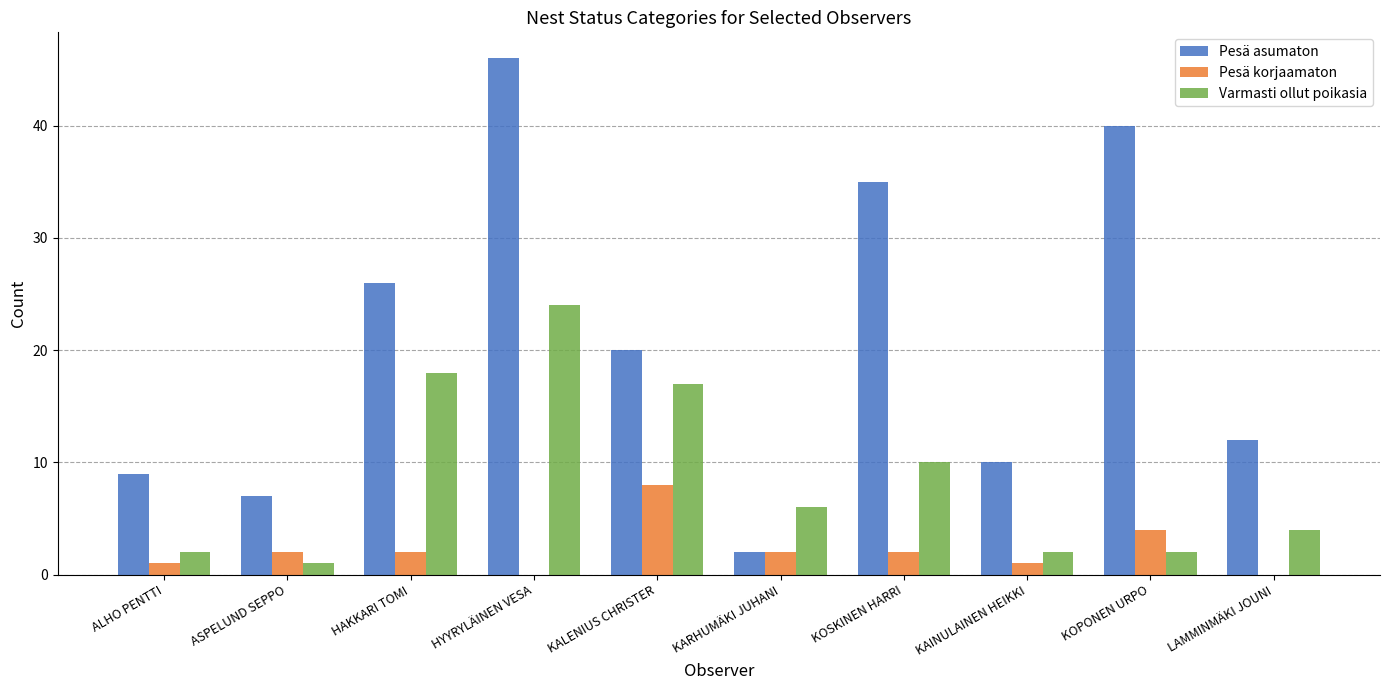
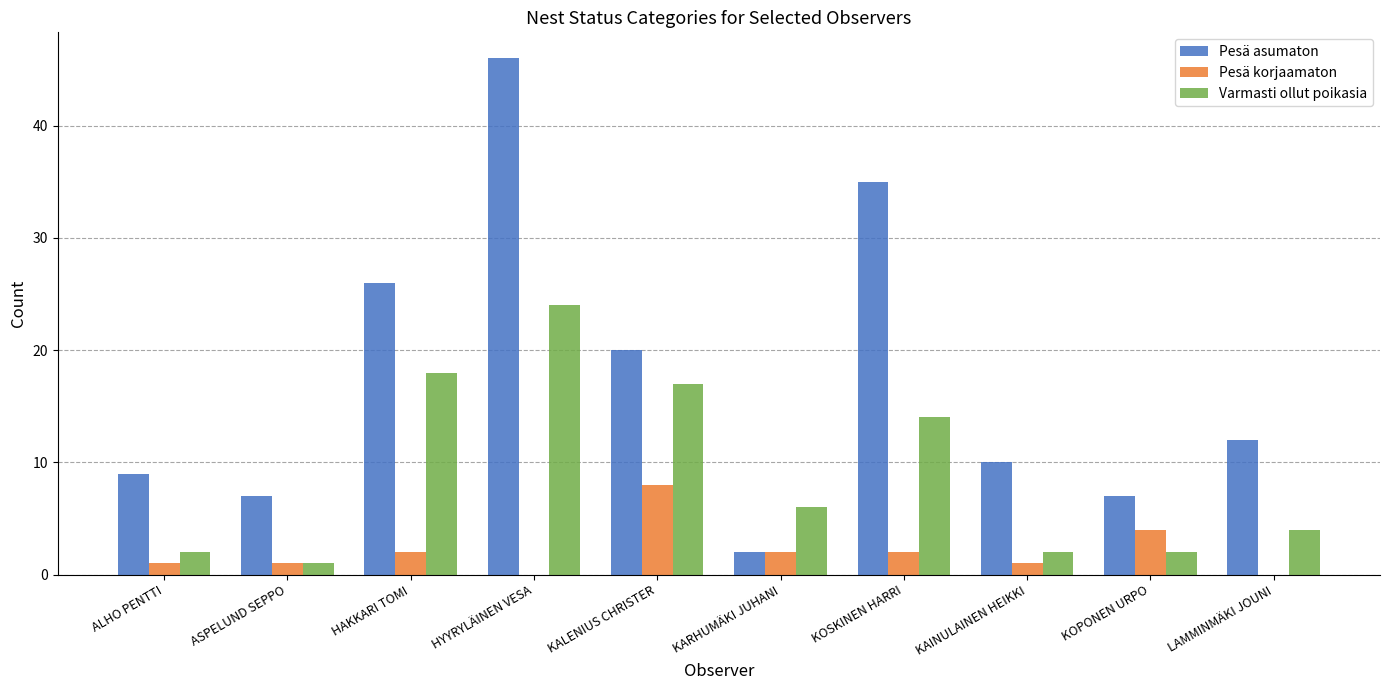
  {
    "Pesä asumaton": {
      "ALHO PENTTI": 9,
      "ASPELUND SEPPO": 7,
      "HAKKARI TOMI": 26,
      "HYYRYLÄINEN VESA": 46,
      "KALENIUS CHRISTER": 20,
      "KARHUMÄKI JUHANI": 2,
      "KOSKINEN HARRI": 35,
      "KAINULAINEN HEIKKI": 10,
-     "KOPONEN URPO": 40,
+     "KOPONEN URPO": 7,
      "LAMMINMÄKI JOUNI": 12
    },
    "Pesä korjaamaton": {
      "ALHO PENTTI": 1,
-     "ASPELUND SEPPO": 2,
+     "ASPELUND SEPPO": 1,
      "HAKKARI TOMI": 2,
      "HYYRYLÄINEN VESA": 0,
      "KALENIUS CHRISTER": 8,
      "KARHUMÄKI JUHANI": 2,
      "KOSKINEN HARRI": 2,
      "KAINULAINEN HEIKKI": 1,
      "KOPONEN URPO": 4,
      "LAMMINMÄKI JOUNI": 0
    },
    "Varmasti ollut poikasia": {
      "ALHO PENTTI": 2,
      "ASPELUND SEPPO": 1,
      "HAKKARI TOMI": 18,
      "HYYRYLÄINEN VESA": 24,
      "KALENIUS CHRISTER": 17,
      "KARHUMÄKI JUHANI": 6,
-     "KOSKINEN HARRI": 10,
+     "KOSKINEN HARRI": 14,
      "KAINULAINEN HEIKKI": 2,
      "KOPONEN URPO": 2,
      "LAMMINMÄKI JOUNI": 4
    }
  }
